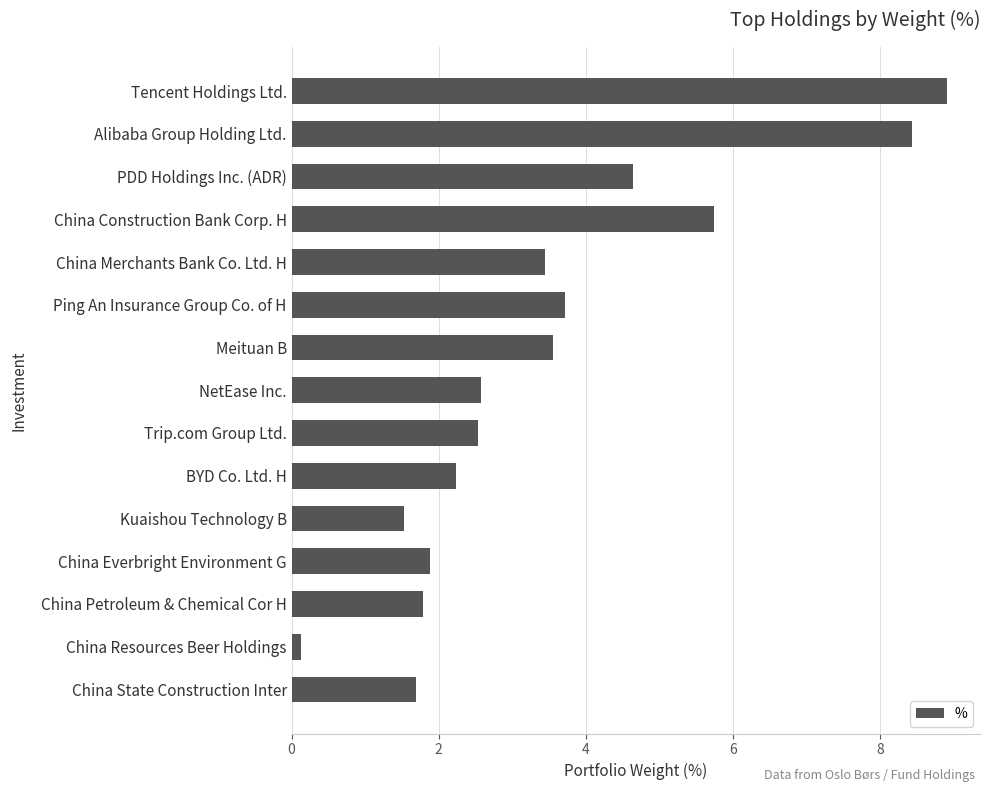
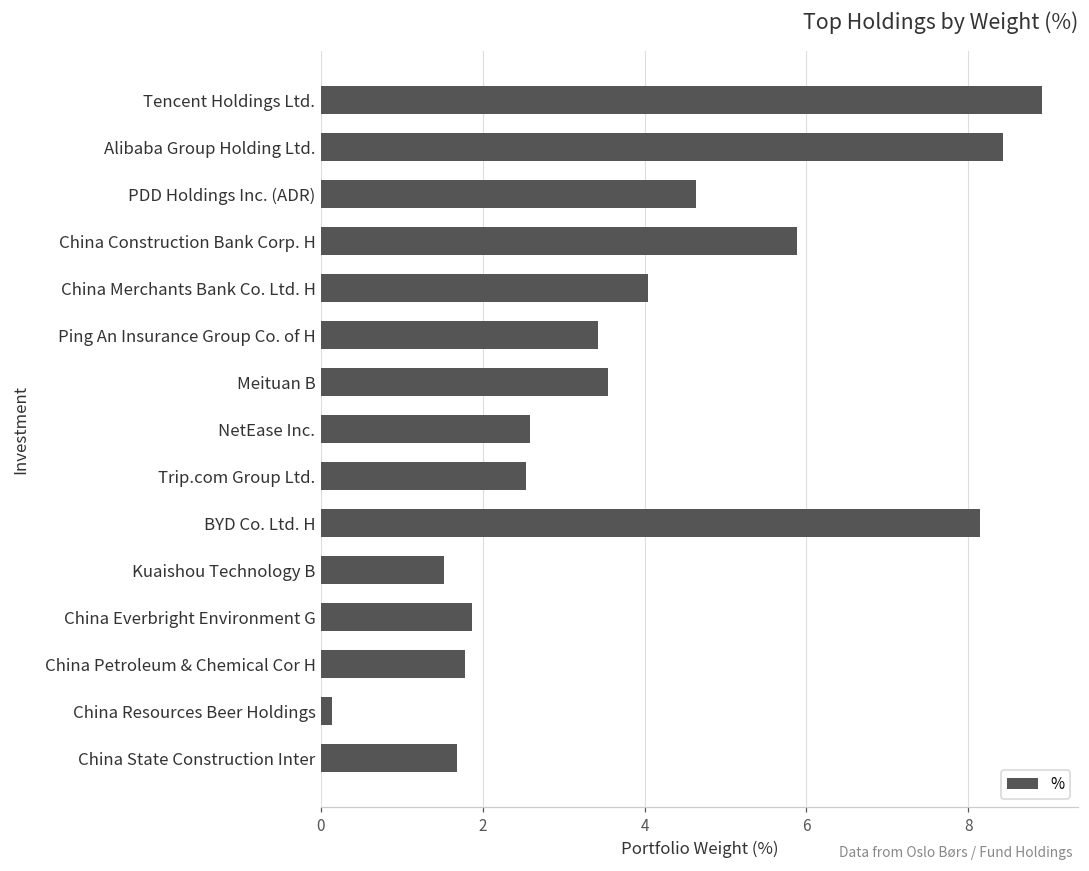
  {
    "Tencent Holdings Ltd.": 8.9,
    "Alibaba Group Holding Ltd.": 8.4,
    "PDD Holdings Inc. (ADR)": 4.6,
-   "China Construction Bank Corp. H": 5.7,
-   "China Merchants Bank Co. Ltd. H": 3.4,
-   "Ping An Insurance Group Co. of H": 3.7,
+   "China Construction Bank Corp. H": 5.9,
+   "China Merchants Bank Co. Ltd. H": 4.0,
+   "Ping An Insurance Group Co. of H": 3.4,
    "Meituan B": 3.6,
    "NetEase Inc.": 2.6,
    "Trip.com Group Ltd.": 2.5,
-   "BYD Co. Ltd. H": 2.2,
+   "BYD Co. Ltd. H": 8.1,
    "Kuaishou Technology B": 1.5,
    "China Everbright Environment G": 1.9,
    "China Petroleum & Chemical Cor H": 1.8,
    "China Resources Beer Holdings": 0.1,
    "China State Construction Inter": 1.7
  }
